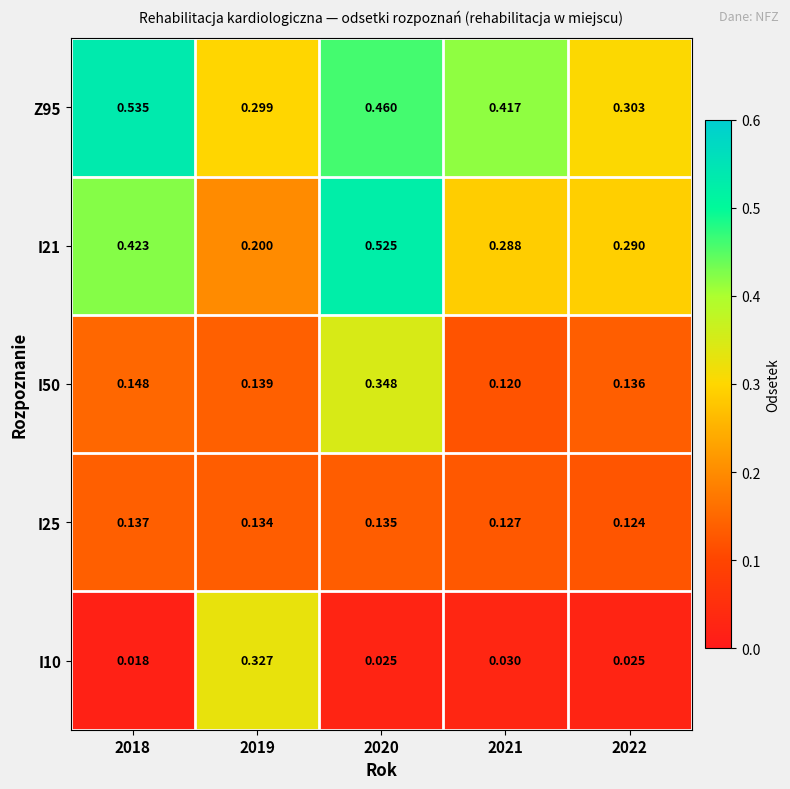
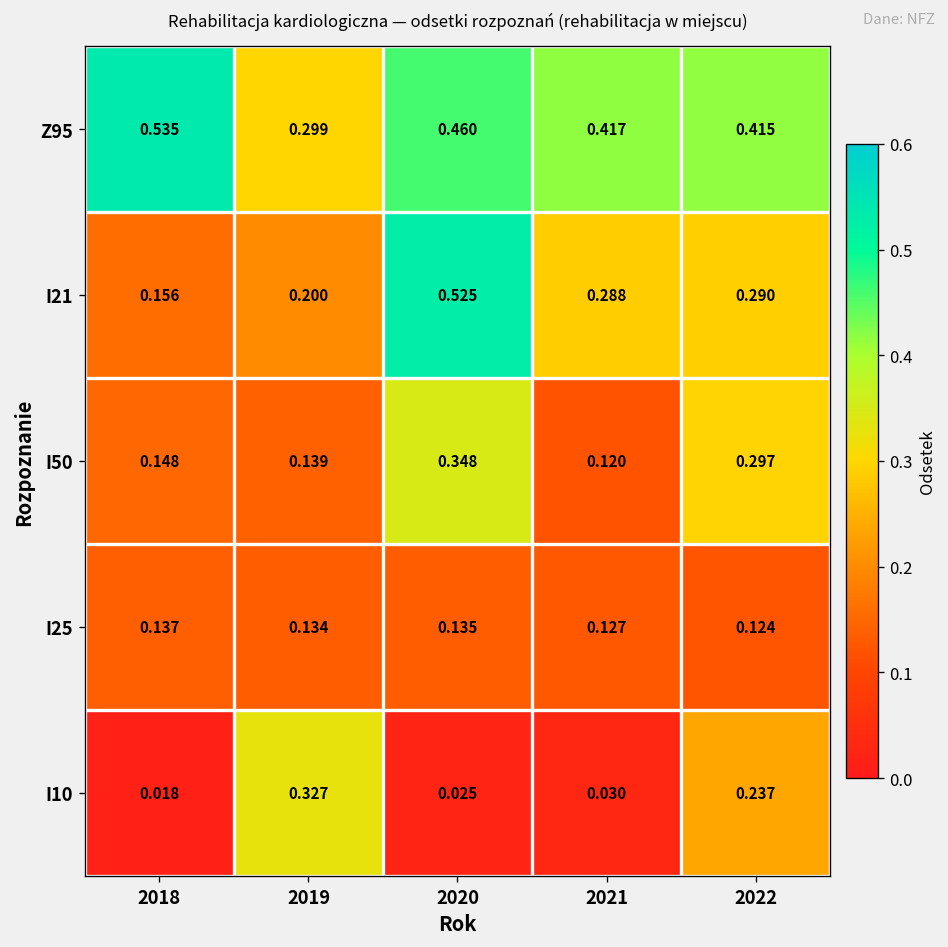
  {
    "Z95": {
      "2018": 0.535,
      "2019": 0.299,
      "2020": 0.460,
      "2021": 0.417,
-     "2022": 0.303
+     "2022": 0.415
    },
    "I21": {
-     "2018": 0.423,
+     "2018": 0.156,
      "2019": 0.200,
      "2020": 0.525,
      "2021": 0.288,
      "2022": 0.290
    },
    "I50": {
      "2018": 0.148,
      "2019": 0.139,
      "2020": 0.348,
      "2021": 0.120,
-     "2022": 0.136
+     "2022": 0.297
    },
    "I25": {
      "2018": 0.137,
      "2019": 0.134,
      "2020": 0.135,
      "2021": 0.127,
      "2022": 0.124
    },
    "I10": {
      "2018": 0.018,
      "2019": 0.327,
      "2020": 0.025,
      "2021": 0.030,
-     "2022": 0.025
+     "2022": 0.237
    }
  }
